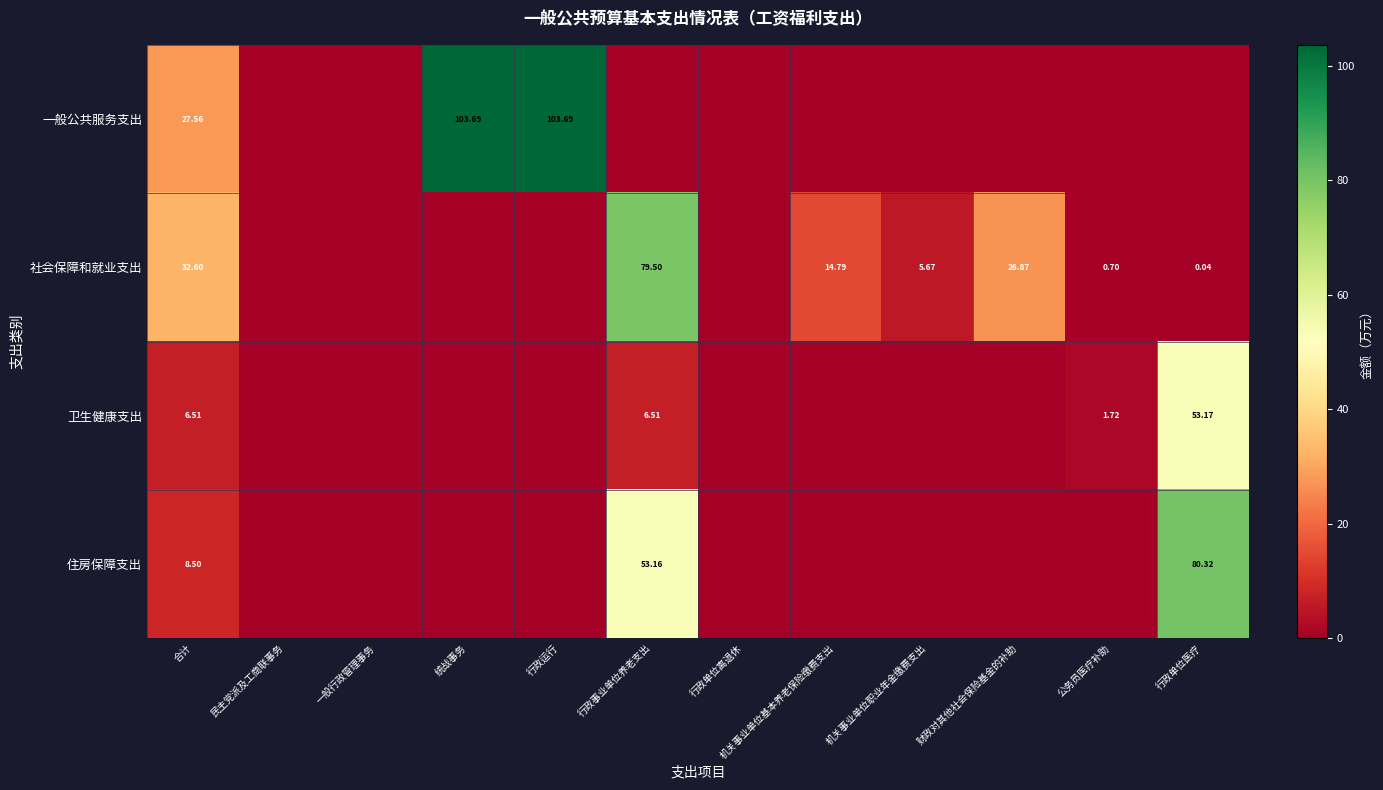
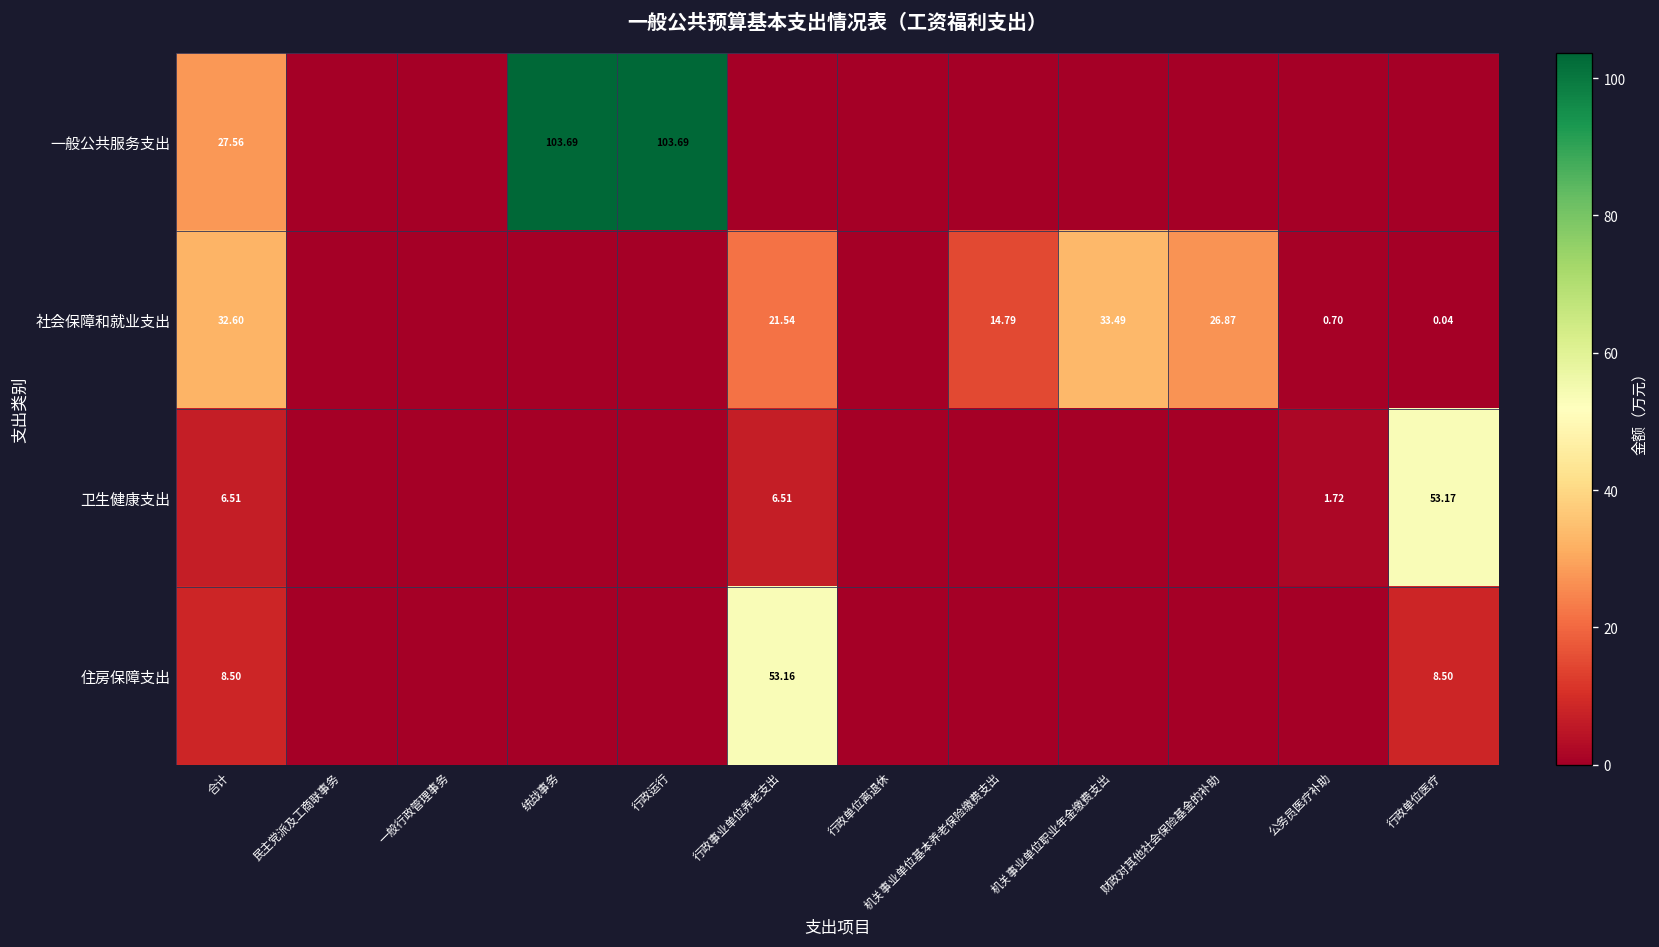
  {
    "一般公共服务支出": {
      "合计": 27.56,
      "统战事务": 103.69,
      "行政运行": 103.69
    },
    "社会保障和就业支出": {
      "合计": 32.60,
-     "行政事业单位养老支出": 79.50,
+     "行政事业单位养老支出": 21.54,
      "机关事业单位基本养老保险缴费支出": 14.79,
-     "机关事业单位职业年金缴费支出": 5.67,
+     "机关事业单位职业年金缴费支出": 33.49,
      "财政对其他社会保险基金的补助": 26.87,
      "公务员医疗补助": 0.70,
      "行政单位医疗": 0.04
    },
    "卫生健康支出": {
      "合计": 6.51,
      "行政事业单位养老支出": 6.51,
      "公务员医疗补助": 1.72,
      "行政单位医疗": 53.17
    },
    "住房保障支出": {
      "合计": 8.50,
      "行政事业单位养老支出": 53.16,
-     "行政单位医疗": 80.32
+     "行政单位医疗": 8.50
    }
  }
